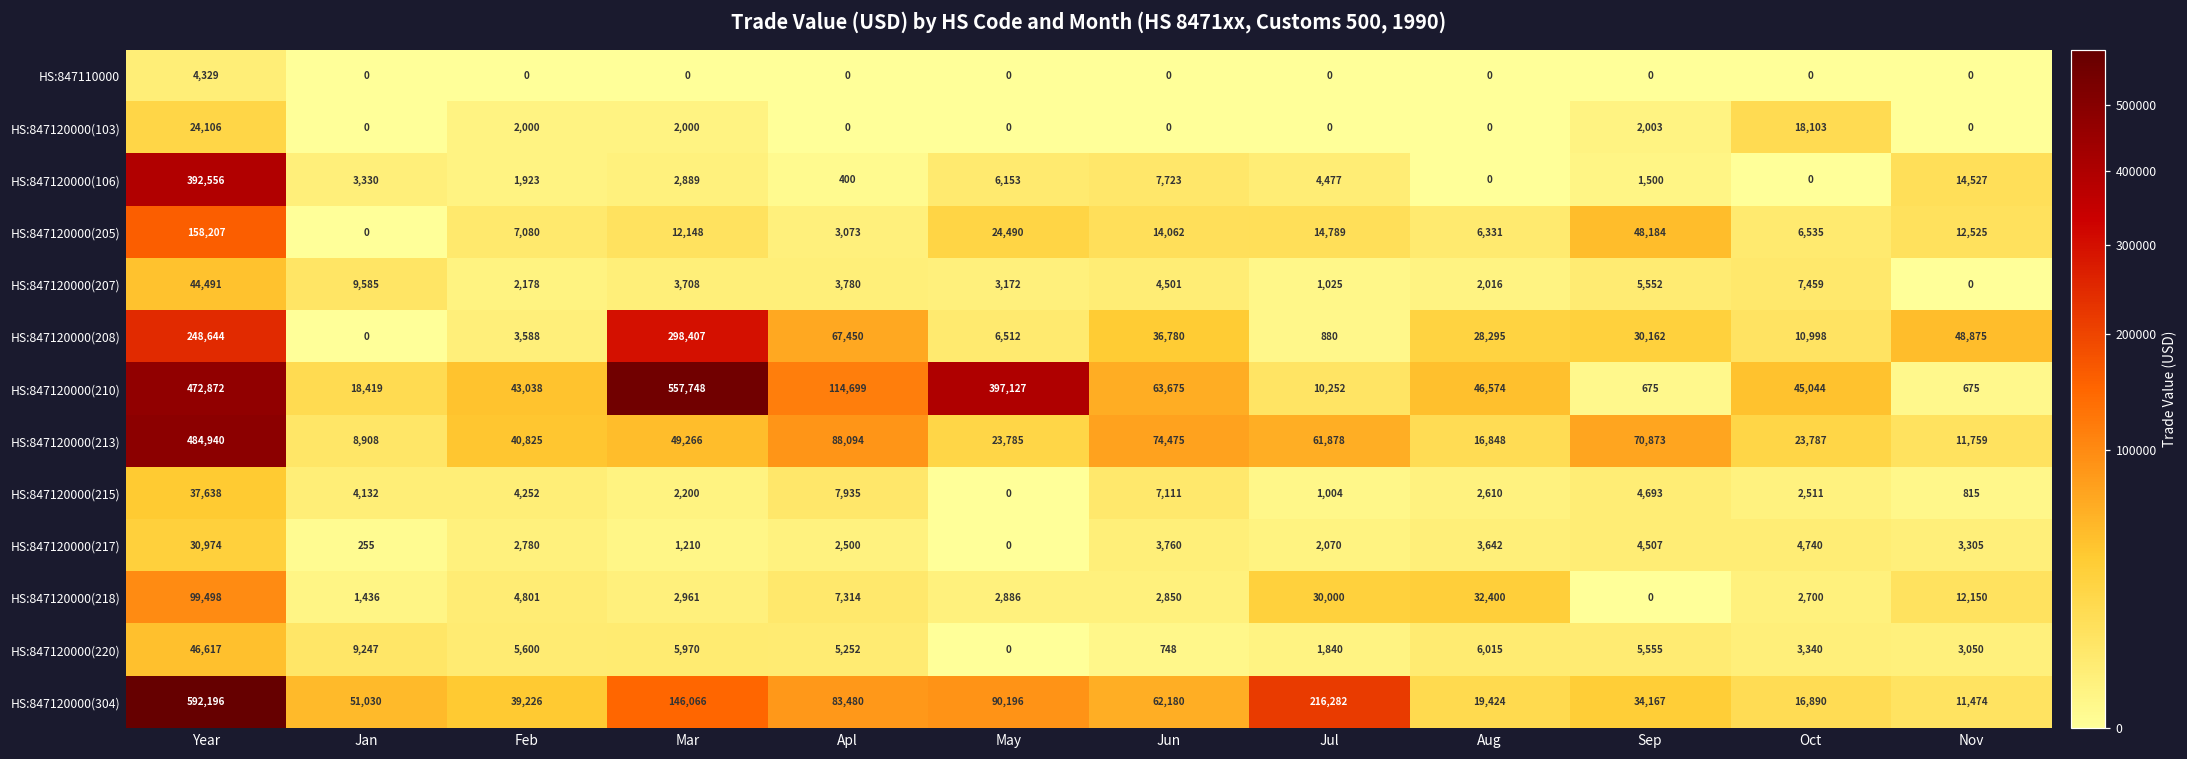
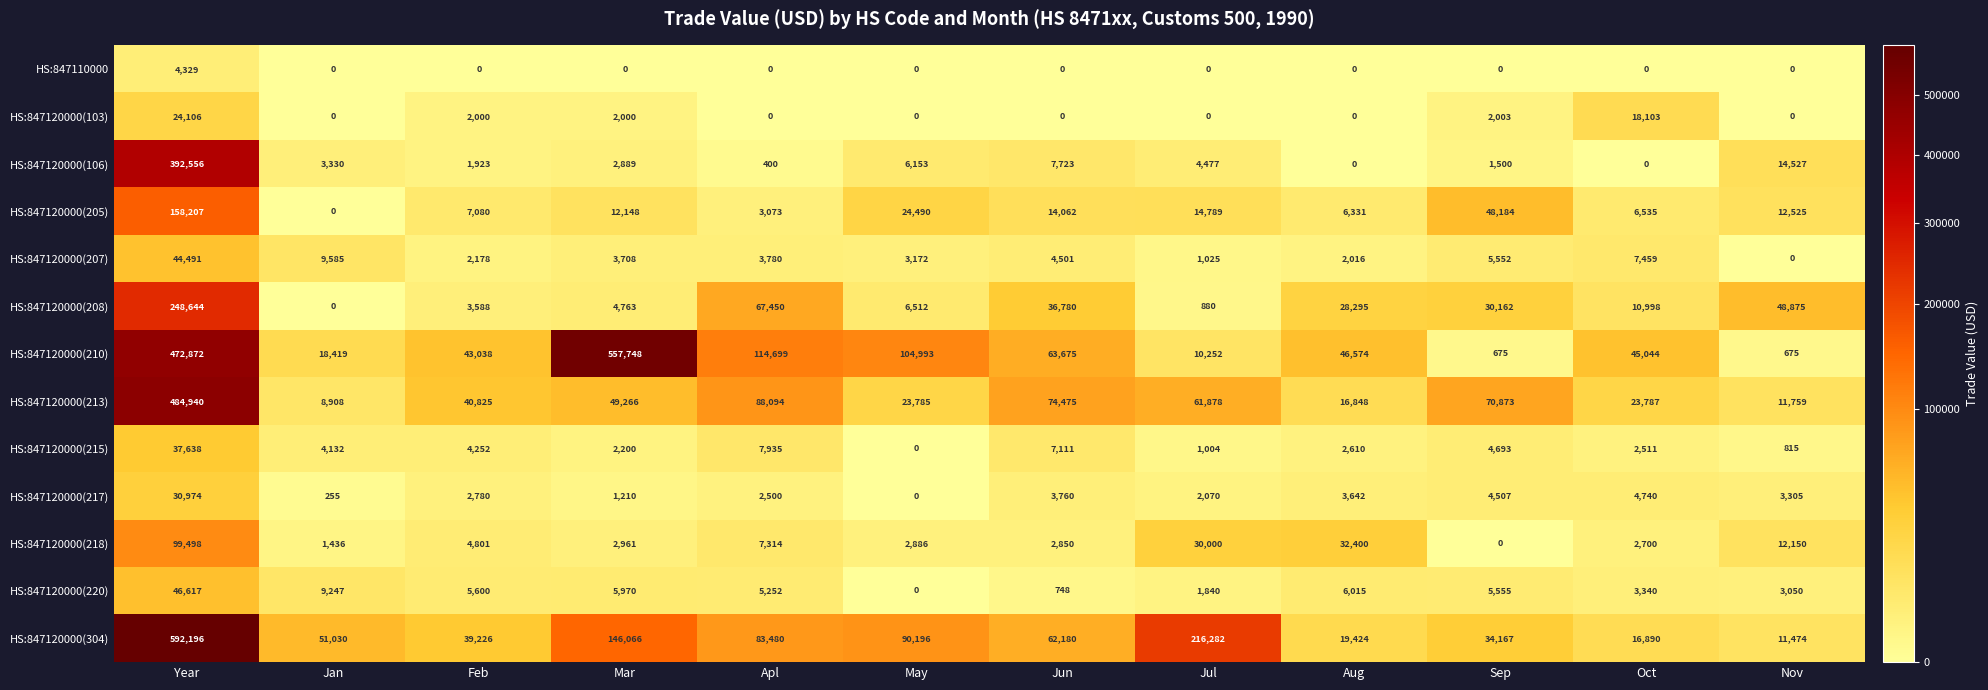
  {
    "HS:847110000": {
      "Year": "4,329",
      "Jan": "0",
      "Feb": "0",
      "Mar": "0",
      "Apl": "0",
      "May": "0",
      "Jun": "0",
      "Jul": "0",
      "Aug": "0",
      "Sep": "0",
      "Oct": "0",
      "Nov": "0"
    },
    "HS:847120000(103)": {
      "Year": "24,106",
      "Jan": "0",
      "Feb": "2,000",
      "Mar": "2,000",
      "Apl": "0",
      "May": "0",
      "Jun": "0",
      "Jul": "0",
      "Aug": "0",
      "Sep": "2,003",
      "Oct": "18,103",
      "Nov": "0"
    },
    "HS:847120000(106)": {
      "Year": "392,556",
      "Jan": "3,330",
      "Feb": "1,923",
      "Mar": "2,889",
      "Apl": "400",
      "May": "6,153",
      "Jun": "7,723",
      "Jul": "4,477",
      "Aug": "0",
      "Sep": "1,500",
      "Oct": "0",
      "Nov": "14,527"
    },
    "HS:847120000(205)": {
      "Year": "158,207",
      "Jan": "0",
      "Feb": "7,080",
      "Mar": "12,148",
      "Apl": "3,073",
      "May": "24,490",
      "Jun": "14,062",
      "Jul": "14,789",
      "Aug": "6,331",
      "Sep": "48,184",
      "Oct": "6,535",
      "Nov": "12,525"
    },
    "HS:847120000(207)": {
      "Year": "44,491",
      "Jan": "9,585",
      "Feb": "2,178",
      "Mar": "3,708",
      "Apl": "3,780",
      "May": "3,172",
      "Jun": "4,501",
      "Jul": "1,025",
      "Aug": "2,016",
      "Sep": "5,552",
      "Oct": "7,459",
      "Nov": "0"
    },
    "HS:847120000(208)": {
      "Year": "248,644",
      "Jan": "0",
      "Feb": "3,588",
-     "Mar": "298,407",
+     "Mar": "4,763",
      "Apl": "67,450",
      "May": "6,512",
      "Jun": "36,780",
      "Jul": "880",
      "Aug": "28,295",
      "Sep": "30,162",
      "Oct": "10,998",
      "Nov": "48,875"
    },
    "HS:847120000(210)": {
      "Year": "472,872",
      "Jan": "18,419",
      "Feb": "43,038",
      "Mar": "557,748",
      "Apl": "114,699",
-     "May": "397,127",
+     "May": "104,993",
      "Jun": "63,675",
      "Jul": "10,252",
      "Aug": "46,574",
      "Sep": "675",
      "Oct": "45,044",
      "Nov": "675"
    },
    "HS:847120000(213)": {
      "Year": "484,940",
      "Jan": "8,908",
      "Feb": "40,825",
      "Mar": "49,266",
      "Apl": "88,094",
      "May": "23,785",
      "Jun": "74,475",
      "Jul": "61,878",
      "Aug": "16,848",
      "Sep": "70,873",
      "Oct": "23,787",
      "Nov": "11,759"
    },
    "HS:847120000(215)": {
      "Year": "37,638",
      "Jan": "4,132",
      "Feb": "4,252",
      "Mar": "2,200",
      "Apl": "7,935",
      "May": "0",
      "Jun": "7,111",
      "Jul": "1,004",
      "Aug": "2,610",
      "Sep": "4,693",
      "Oct": "2,511",
      "Nov": "815"
    },
    "HS:847120000(217)": {
      "Year": "30,974",
      "Jan": "255",
      "Feb": "2,780",
      "Mar": "1,210",
      "Apl": "2,500",
      "May": "0",
      "Jun": "3,760",
      "Jul": "2,070",
      "Aug": "3,642",
      "Sep": "4,507",
      "Oct": "4,740",
      "Nov": "3,305"
    },
    "HS:847120000(218)": {
      "Year": "99,498",
      "Jan": "1,436",
      "Feb": "4,801",
      "Mar": "2,961",
      "Apl": "7,314",
      "May": "2,886",
      "Jun": "2,850",
      "Jul": "30,000",
      "Aug": "32,400",
      "Sep": "0",
      "Oct": "2,700",
      "Nov": "12,150"
    },
    "HS:847120000(220)": {
      "Year": "46,617",
      "Jan": "9,247",
      "Feb": "5,600",
      "Mar": "5,970",
      "Apl": "5,252",
      "May": "0",
      "Jun": "748",
      "Jul": "1,840",
      "Aug": "6,015",
      "Sep": "5,555",
      "Oct": "3,340",
      "Nov": "3,050"
    },
    "HS:847120000(304)": {
      "Year": "592,196",
      "Jan": "51,030",
      "Feb": "39,226",
      "Mar": "146,066",
      "Apl": "83,480",
      "May": "90,196",
      "Jun": "62,180",
      "Jul": "216,282",
      "Aug": "19,424",
      "Sep": "34,167",
      "Oct": "16,890",
      "Nov": "11,474"
    }
  }
